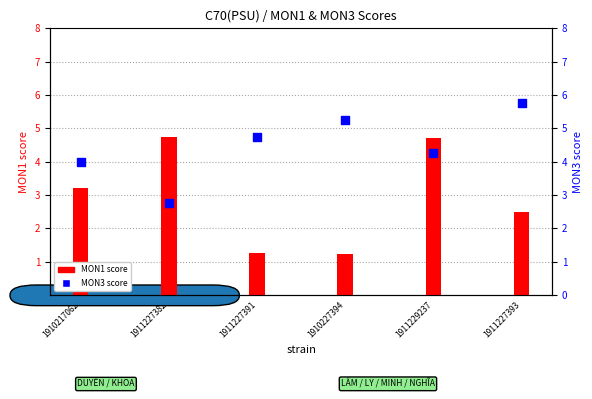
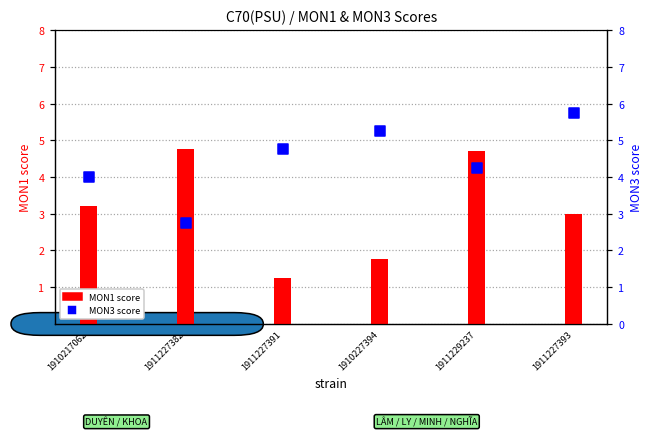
  {
    "MON1 score": {
      "1910217062": 3.2,
      "1911227382": 4.8,
      "1911227391": 1.3,
-     "1910227394": 1.2,
+     "1910227394": 1.8,
      "1911229237": 4.7,
-     "1911227393": 2.5
+     "1911227393": 3.0
    }
  }
